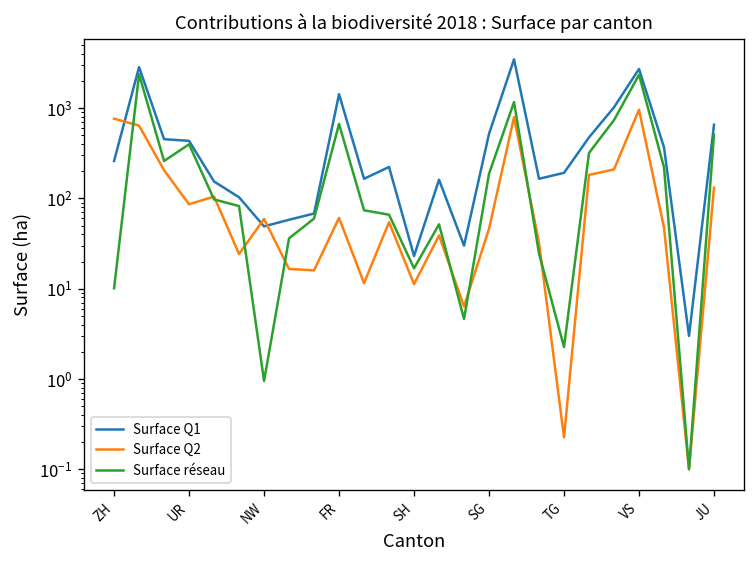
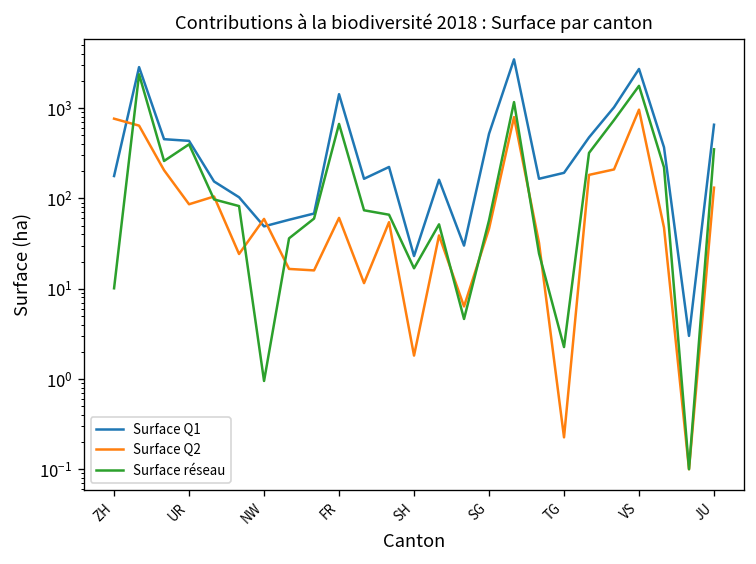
  {
    "Surface Q1": {
-     "ZH": 260,
+     "ZH": 180,
      "UR": 400,
      "NW": 50,
      "FR": 1400,
      "SH": 23,
      "SG": 500,
      "TG": 190,
      "VS": 2700,
      "JU": 700
    },
    "Surface Q2": {
      "ZH": 800,
      "UR": 90,
      "NW": 60,
      "FR": 60,
-     "SH": 11,
+     "SH": 1.8,
      "SG": 50,
      "TG": 0.23,
      "VS": 1000,
      "JU": 130
    },
    "Surface réseau": {
      "ZH": 10,
      "UR": 400,
      "NW": 1,
      "FR": 700,
      "SH": 17,
-     "SG": 190,
+     "SG": 60,
      "TG": 2.3,
-     "VS": 2300,
-     "JU": 500
+     "VS": 1800,
+     "JU": 300
    }
  }
